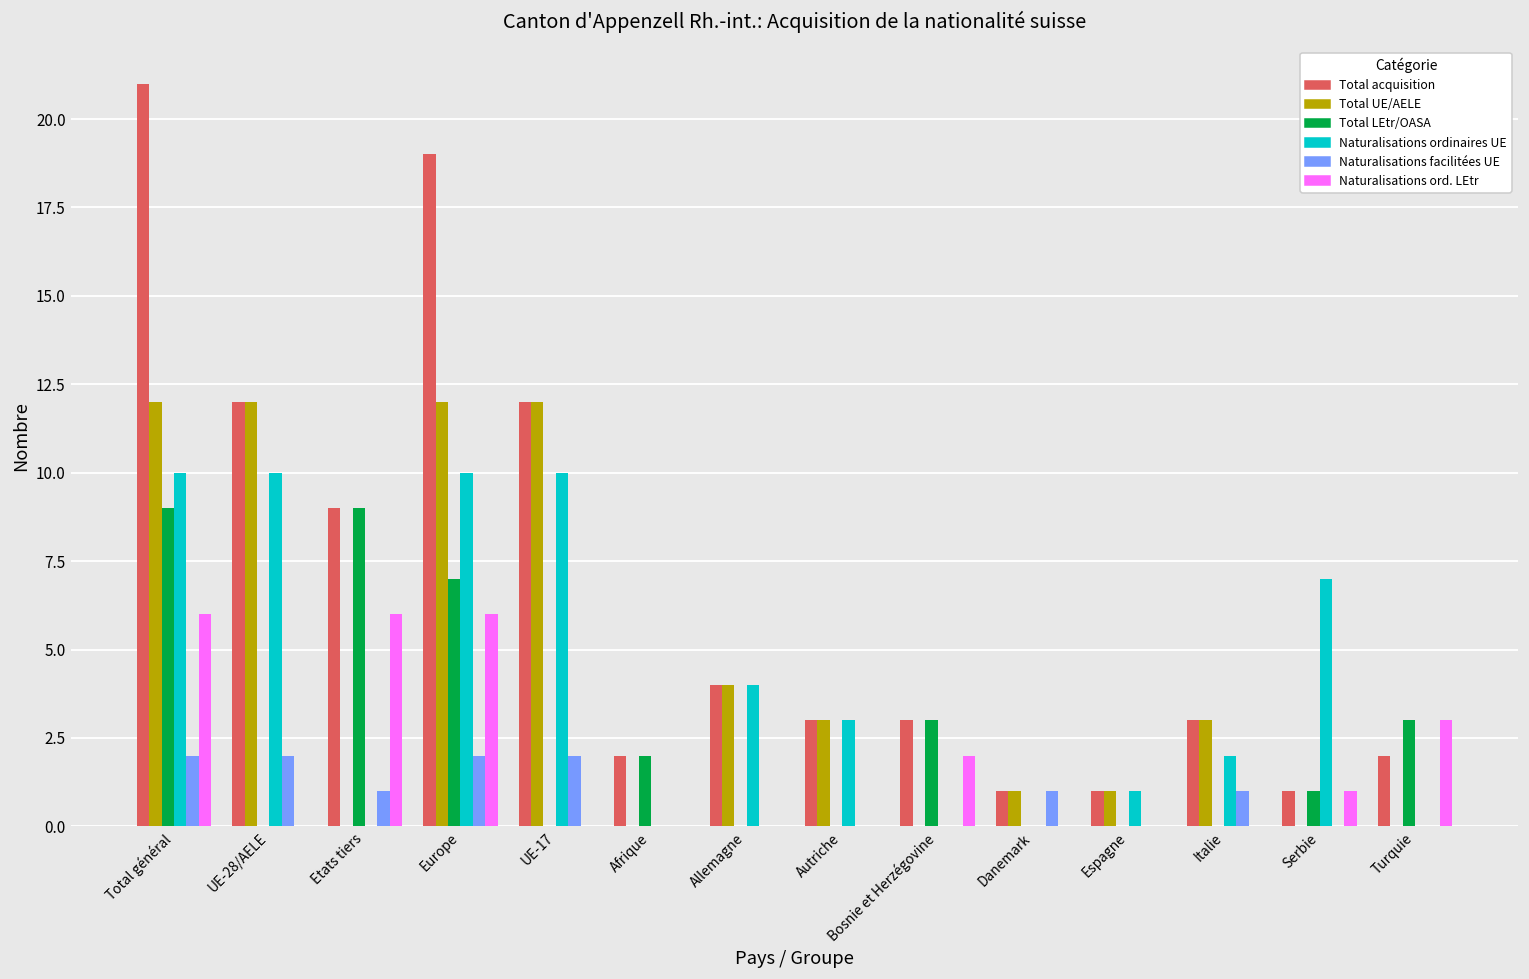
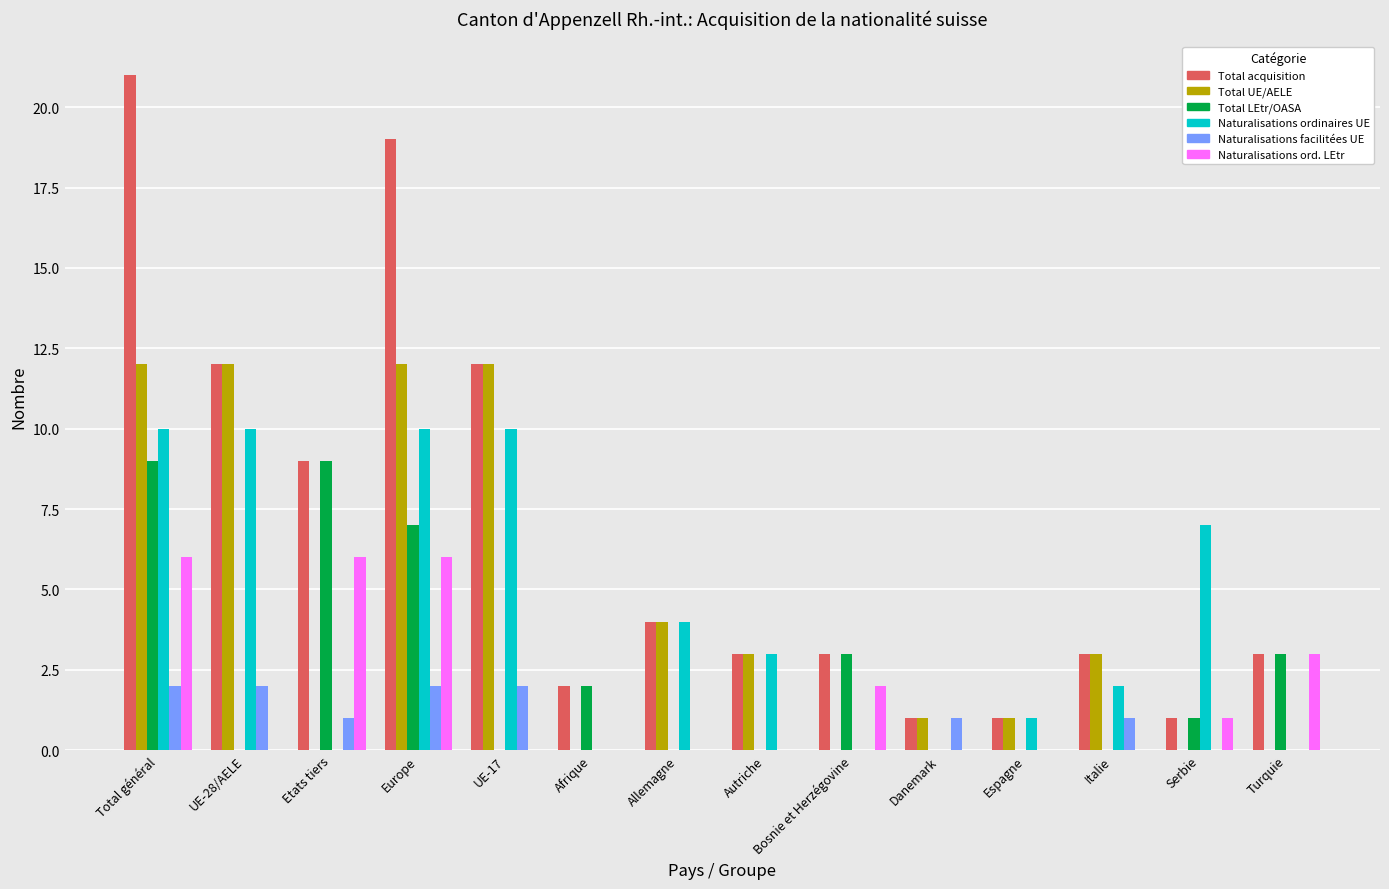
  {
    "Total acquisition": {
      "Total général": 21,
      "UE-28/AELE": 12,
      "Etats tiers": 9,
      "Europe": 19,
      "UE-17": 12,
      "Afrique": 2,
      "Allemagne": 4,
      "Autriche": 3,
      "Bosnie et Herzégovine": 3,
      "Danemark": 1,
      "Espagne": 1,
      "Italie": 3,
      "Serbie": 1,
-     "Turquie": 2
+     "Turquie": 3
    },
    "Total UE/AELE": {
      "Total général": 12,
      "UE-28/AELE": 12,
      "Etats tiers": 0,
      "Europe": 12,
      "UE-17": 12,
      "Afrique": 0,
      "Allemagne": 4,
      "Autriche": 3,
      "Bosnie et Herzégovine": 0,
      "Danemark": 1,
      "Espagne": 1,
      "Italie": 3,
      "Serbie": 0,
      "Turquie": 0
    },
    "Total LEtr/OASA": {
      "Total général": 9,
      "UE-28/AELE": 0,
      "Etats tiers": 9,
      "Europe": 7,
      "UE-17": 0,
      "Afrique": 2,
      "Allemagne": 0,
      "Autriche": 0,
      "Bosnie et Herzégovine": 3,
      "Danemark": 0,
      "Espagne": 0,
      "Italie": 0,
      "Serbie": 1,
      "Turquie": 3
    },
    "Naturalisations ordinaires UE": {
      "Total général": 10,
      "UE-28/AELE": 10,
      "Etats tiers": 0,
      "Europe": 10,
      "UE-17": 10,
      "Afrique": 0,
      "Allemagne": 4,
      "Autriche": 3,
      "Bosnie et Herzégovine": 0,
      "Danemark": 0,
      "Espagne": 1,
      "Italie": 2,
      "Serbie": 7,
      "Turquie": 0
    },
    "Naturalisations facilitées UE": {
      "Total général": 2,
      "UE-28/AELE": 2,
      "Etats tiers": 1,
      "Europe": 2,
      "UE-17": 2,
      "Afrique": 0,
      "Allemagne": 0,
      "Autriche": 0,
      "Bosnie et Herzégovine": 0,
      "Danemark": 1,
      "Espagne": 0,
      "Italie": 1,
      "Serbie": 0,
      "Turquie": 0
    },
    "Naturalisations ord. LEtr": {
      "Total général": 6,
      "UE-28/AELE": 0,
      "Etats tiers": 6,
      "Europe": 6,
      "UE-17": 0,
      "Afrique": 0,
      "Allemagne": 0,
      "Autriche": 0,
      "Bosnie et Herzégovine": 2,
      "Danemark": 0,
      "Espagne": 0,
      "Italie": 0,
      "Serbie": 1,
      "Turquie": 3
    }
  }
